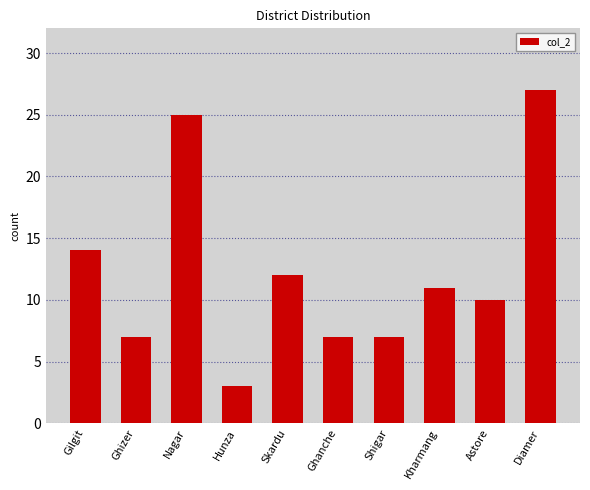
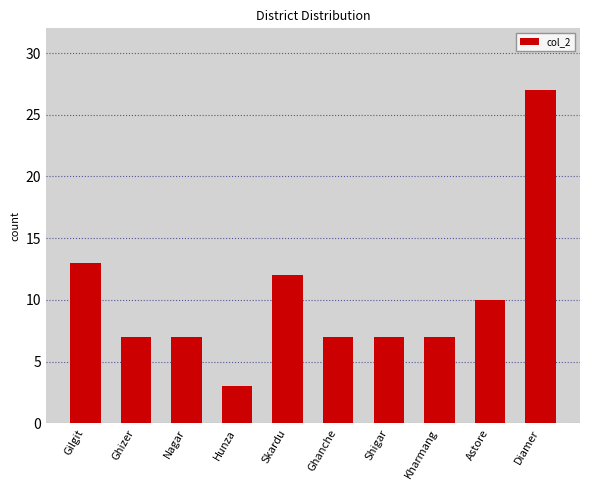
  {
-   "Gilgit": 14,
+   "Gilgit": 13,
    "Ghizer": 7,
-   "Nagar": 25,
+   "Nagar": 7,
    "Hunza": 3,
    "Skardu": 12,
    "Ghanche": 7,
    "Shigar": 7,
-   "Kharmang": 11,
+   "Kharmang": 7,
    "Astore": 10,
    "Diamer": 27
  }
